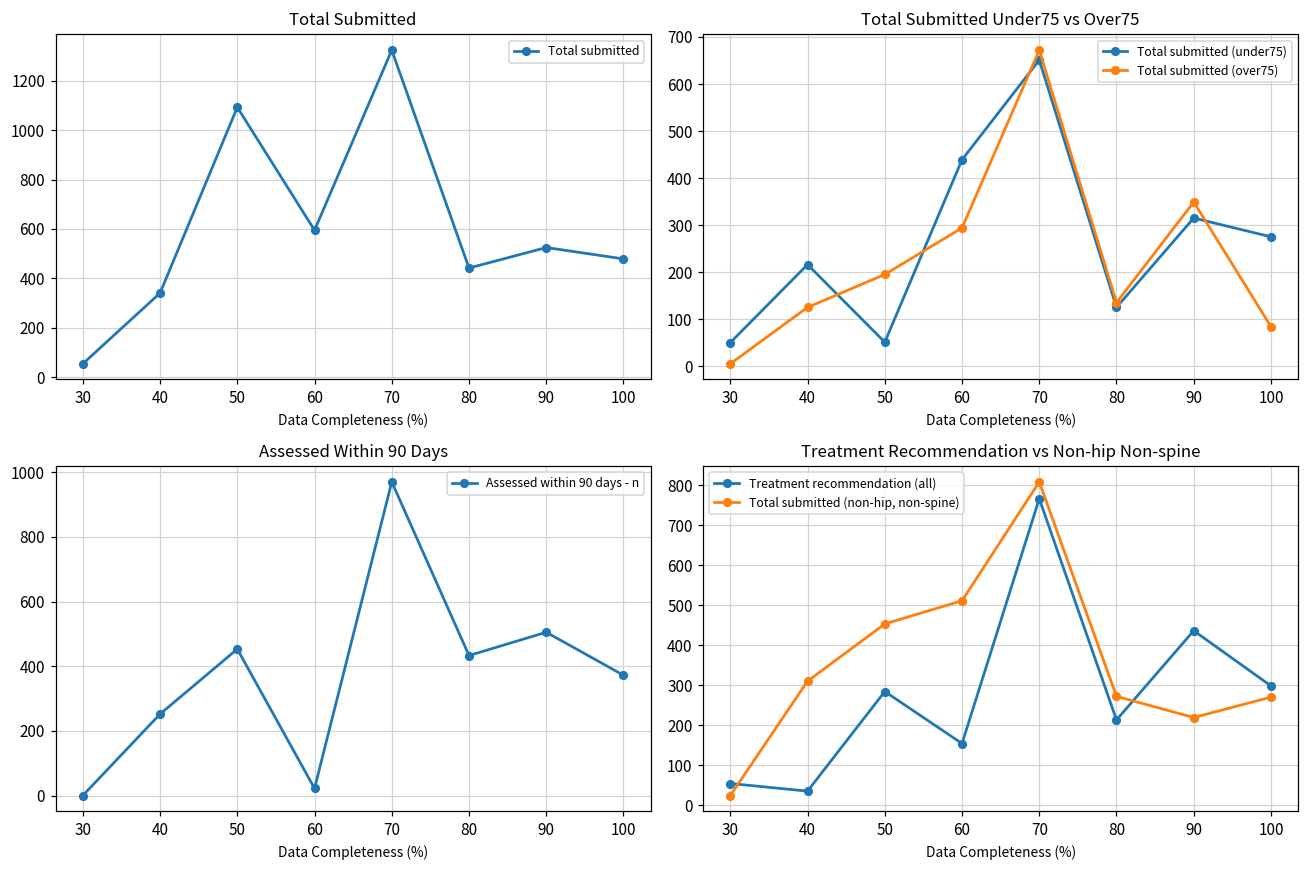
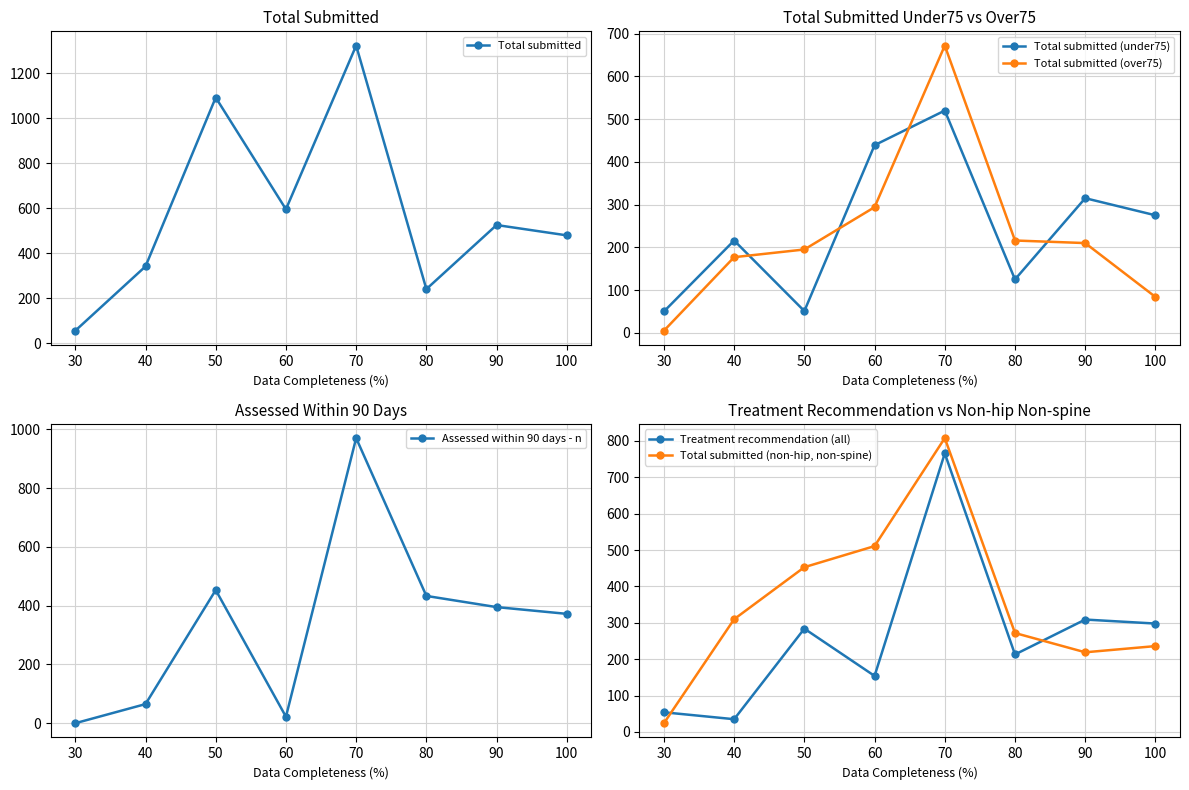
  {
    "Total Submitted": {
      "30": 60,
      "40": 340,
      "50": 1090,
      "60": 600,
      "70": 1320,
-     "80": 440,
+     "80": 240,
      "90": 530,
      "100": 480
    },
    "Total Submitted Under75 vs Over75": {
      "Total submitted (under75)": {
        "30": 50,
        "40": 220,
        "50": 50,
        "60": 440,
-       "70": 650,
+       "70": 520,
        "80": 130,
        "90": 320,
        "100": 280
      },
      "Total submitted (over75)": {
        "30": 10,
-       "40": 130,
+       "40": 180,
        "50": 200,
        "60": 290,
        "70": 670,
-       "80": 140,
-       "90": 350,
+       "80": 220,
+       "90": 210,
        "100": 80
      }
    },
    "Assessed Within 90 Days": {
      "30": 0,
-     "40": 250,
+     "40": 70,
      "50": 450,
      "60": 20,
      "70": 970,
      "80": 430,
-     "90": 510,
+     "90": 400,
      "100": 370
    },
    "Treatment Recommendation vs Non-hip Non-spine": {
      "Treatment recommendation (all)": {
        "30": 50,
        "40": 40,
        "50": 280,
        "60": 150,
        "70": 770,
        "80": 210,
-       "90": 440,
+       "90": 310,
        "100": 300
      },
      "Total submitted (non-hip, non-spine)": {
        "30": 20,
        "40": 310,
        "50": 450,
        "60": 510,
        "70": 810,
        "80": 270,
        "90": 220,
-       "100": 270
+       "100": 240
      }
    }
  }
